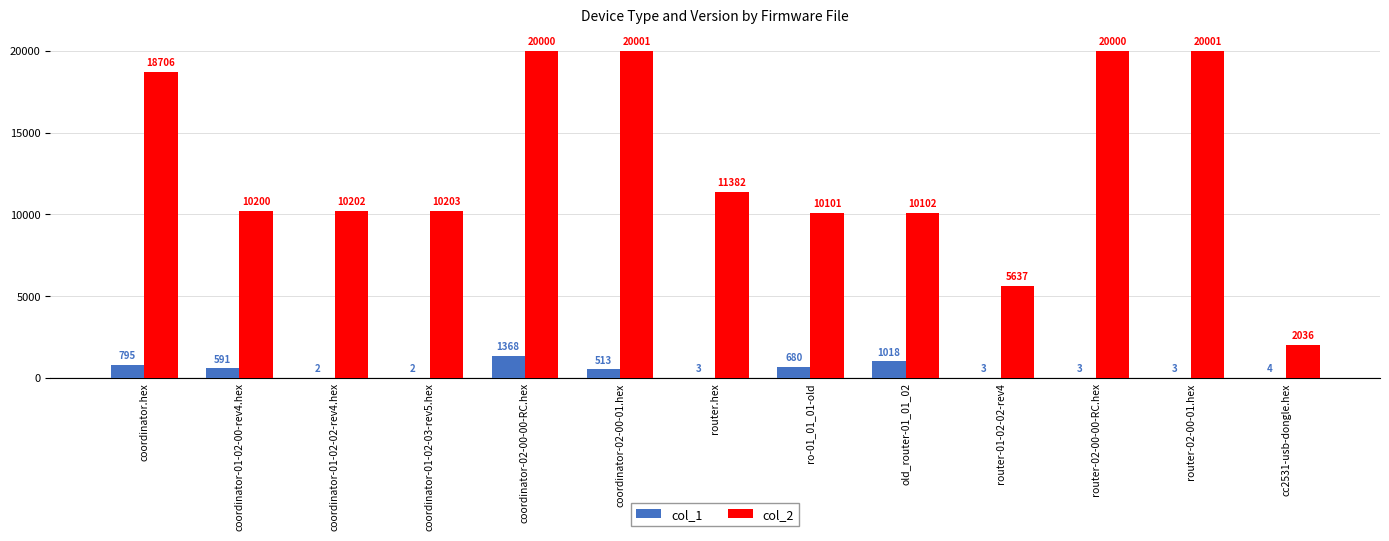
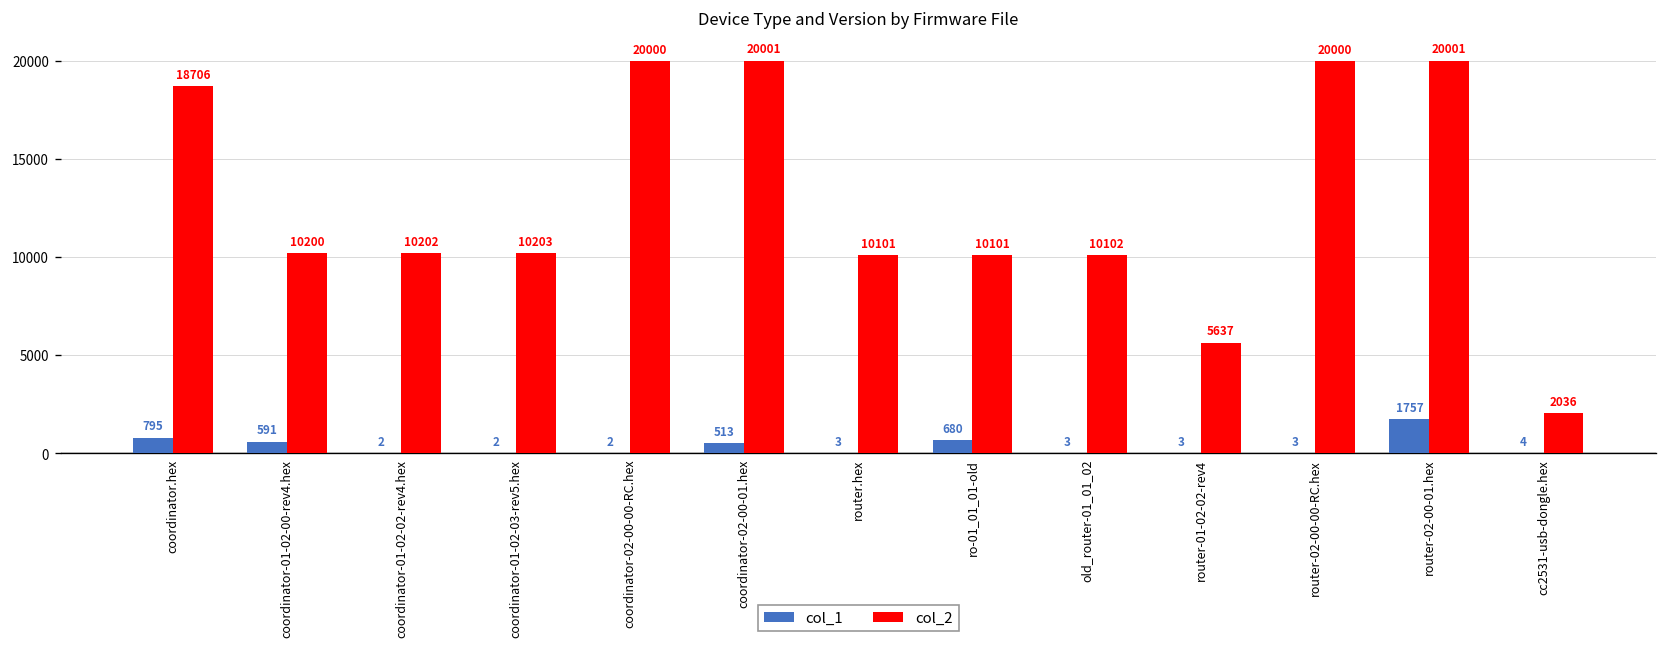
  {
    "col_1": {
      "coordinator.hex": 795,
      "coordinator-01-02-00-rev4.hex": 591,
      "coordinator-01-02-02-rev4.hex": 2,
      "coordinator-01-02-03-rev5.hex": 2,
-     "coordinator-02-00-00-RC.hex": 1368,
+     "coordinator-02-00-00-RC.hex": 2,
      "coordinator-02-00-01.hex": 513,
      "router.hex": 3,
      "ro-01_01_01-old": 680,
-     "old_router-01_01_02": 1018,
+     "old_router-01_01_02": 3,
      "router-01-02-02-rev4": 3,
      "router-02-00-00-RC.hex": 3,
-     "router-02-00-01.hex": 3,
+     "router-02-00-01.hex": 1757,
      "cc2531-usb-dongle.hex": 4
    },
    "col_2": {
      "coordinator.hex": 18706,
      "coordinator-01-02-00-rev4.hex": 10200,
      "coordinator-01-02-02-rev4.hex": 10202,
      "coordinator-01-02-03-rev5.hex": 10203,
      "coordinator-02-00-00-RC.hex": 20000,
      "coordinator-02-00-01.hex": 20001,
-     "router.hex": 11382,
+     "router.hex": 10101,
      "ro-01_01_01-old": 10101,
      "old_router-01_01_02": 10102,
      "router-01-02-02-rev4": 5637,
      "router-02-00-00-RC.hex": 20000,
      "router-02-00-01.hex": 20001,
      "cc2531-usb-dongle.hex": 2036
    }
  }
